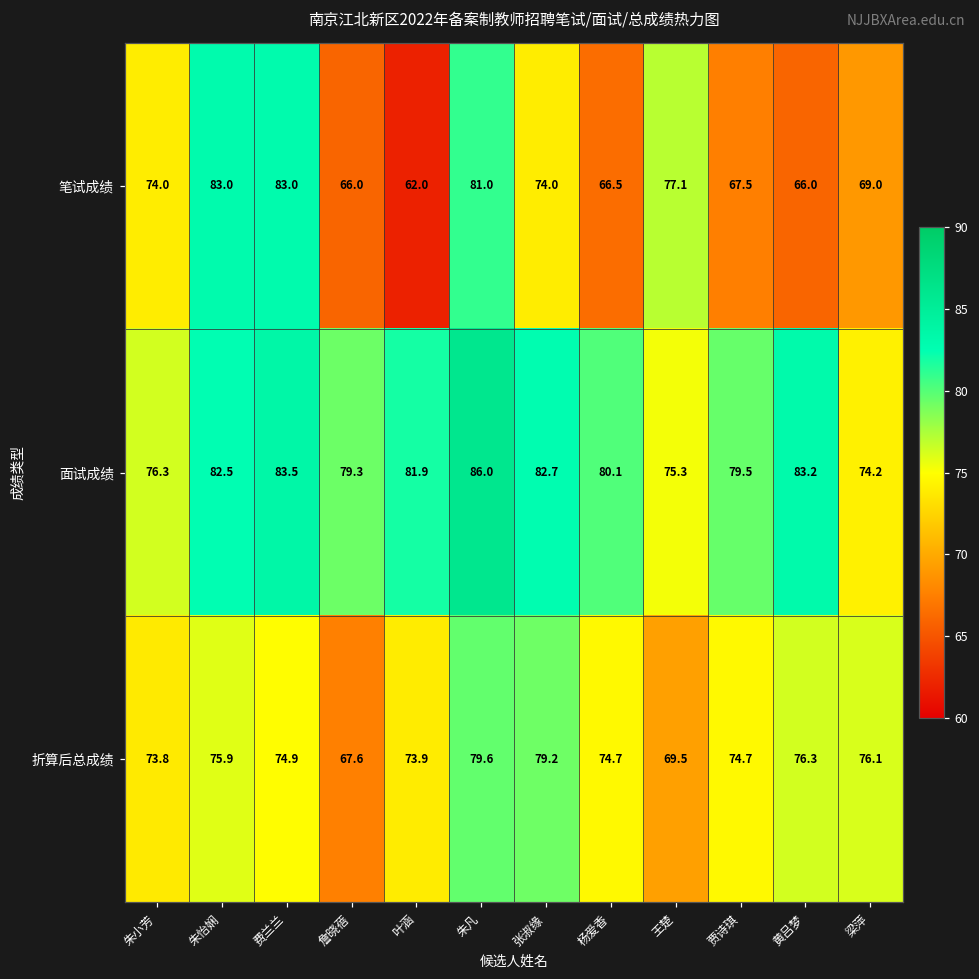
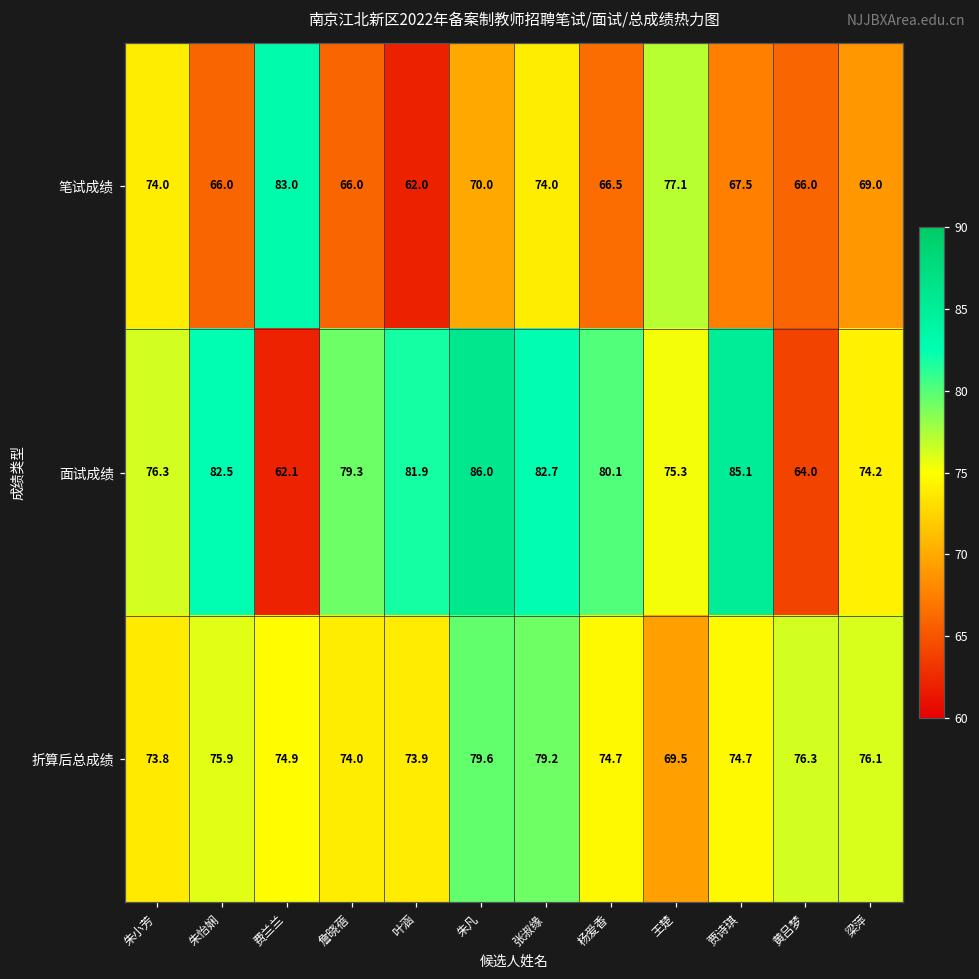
  {
    "笔试成绩": {
      "朱小芳": 74.0,
-     "朱怡娴": 83.0,
+     "朱怡娴": 66.0,
      "费兰兰": 83.0,
      "詹晓蓓": 66.0,
      "叶涵": 62.0,
-     "朱凡": 81.0,
+     "朱凡": 70.0,
      "张淑缘": 74.0,
      "杨爱香": 66.5,
      "王楚": 77.1,
      "贾诗琪": 67.5,
      "黄吕梦": 66.0,
      "梁萍": 69.0
    },
    "面试成绩": {
      "朱小芳": 76.3,
      "朱怡娴": 82.5,
-     "费兰兰": 83.5,
+     "费兰兰": 62.1,
      "詹晓蓓": 79.3,
      "叶涵": 81.9,
      "朱凡": 86.0,
      "张淑缘": 82.7,
      "杨爱香": 80.1,
      "王楚": 75.3,
-     "贾诗琪": 79.5,
-     "黄吕梦": 83.2,
+     "贾诗琪": 85.1,
+     "黄吕梦": 64.0,
      "梁萍": 74.2
    },
    "折算后总成绩": {
      "朱小芳": 73.8,
      "朱怡娴": 75.9,
      "费兰兰": 74.9,
-     "詹晓蓓": 67.6,
+     "詹晓蓓": 74.0,
      "叶涵": 73.9,
      "朱凡": 79.6,
      "张淑缘": 79.2,
      "杨爱香": 74.7,
      "王楚": 69.5,
      "贾诗琪": 74.7,
      "黄吕梦": 76.3,
      "梁萍": 76.1
    }
  }
